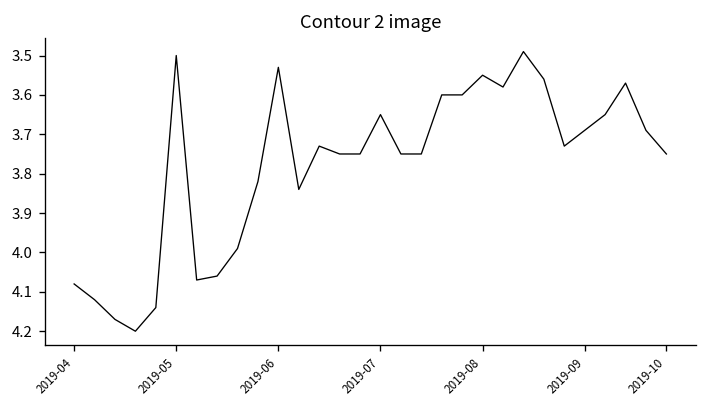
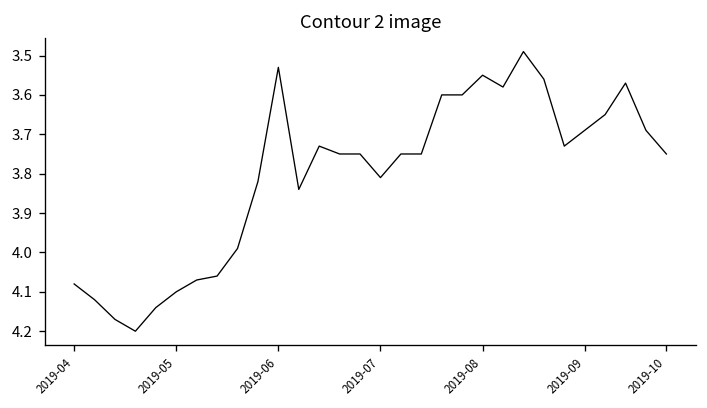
  {
    "2019-04": 4.08,
-   "2019-05": 3.5,
+   "2019-05": 4.1,
    "2019-06": 3.53,
-   "2019-07": 3.65,
+   "2019-07": 3.81,
    "2019-08": 3.55,
    "2019-09": 3.69,
    "2019-10": 3.75
  }
